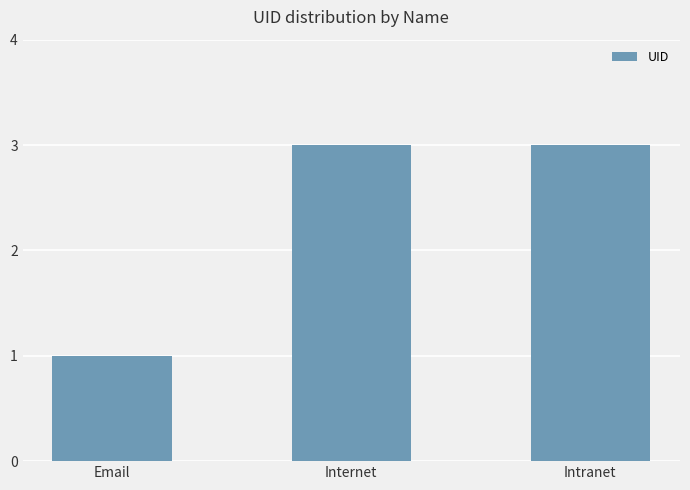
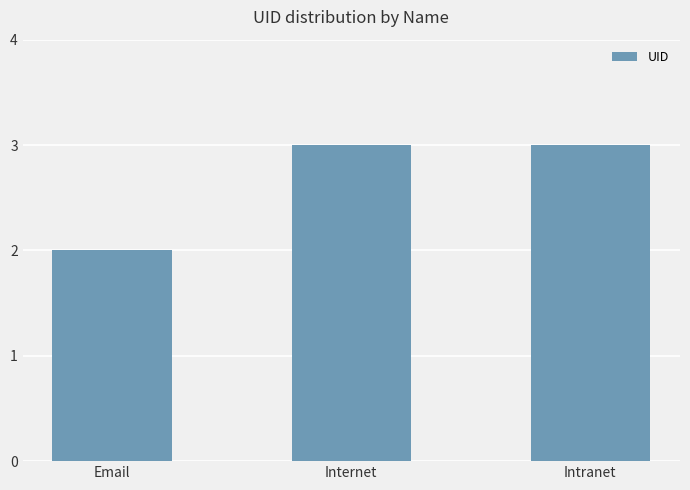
  {
-   "Email": 1,
+   "Email": 2,
    "Internet": 3,
    "Intranet": 3
  }
